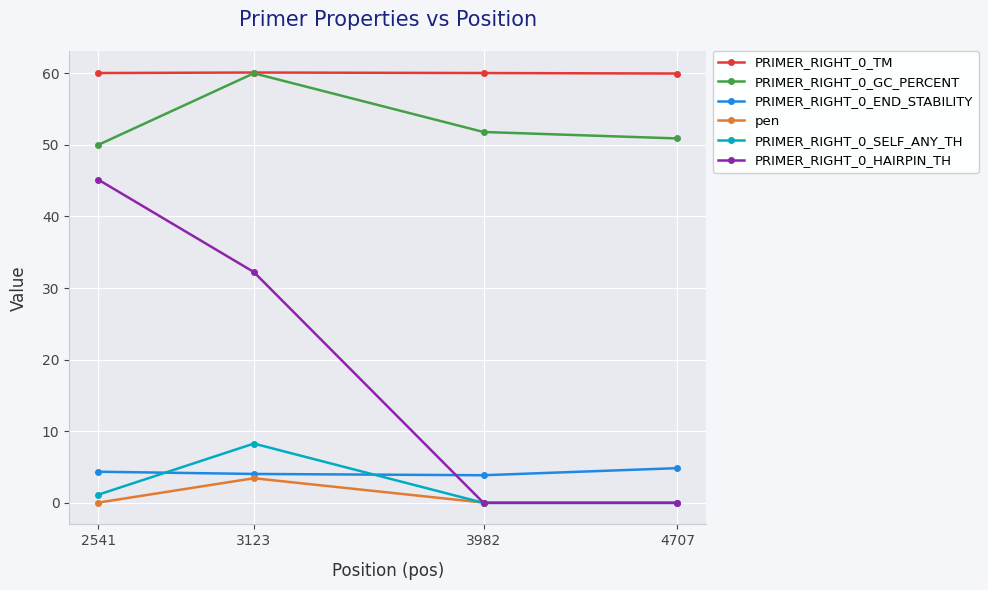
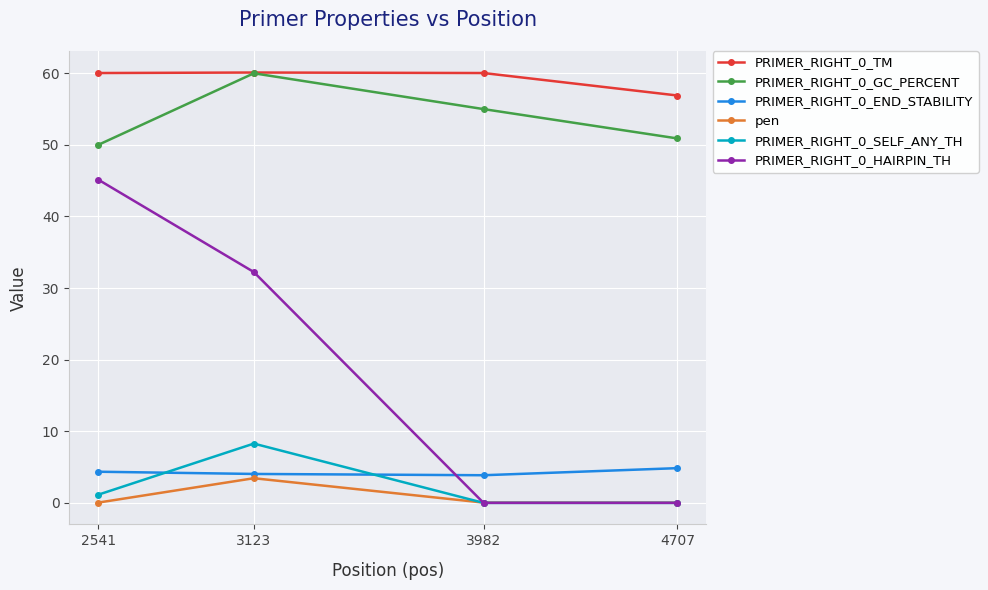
  {
    "PRIMER_RIGHT_0_TM": {
      "2541": 60,
      "3982": 60,
-     "4707": 60
+     "4707": 57
    },
    "PRIMER_RIGHT_0_GC_PERCENT": {
      "2541": 50,
-     "3982": 52,
+     "3982": 55,
      "4707": 51
    },
    "pen": {
      "2541": 0,
      "3123": 3
    },
    "PRIMER_RIGHT_0_HAIRPIN_TH": {
      "2541": 45,
      "3123": 32
    }
  }
